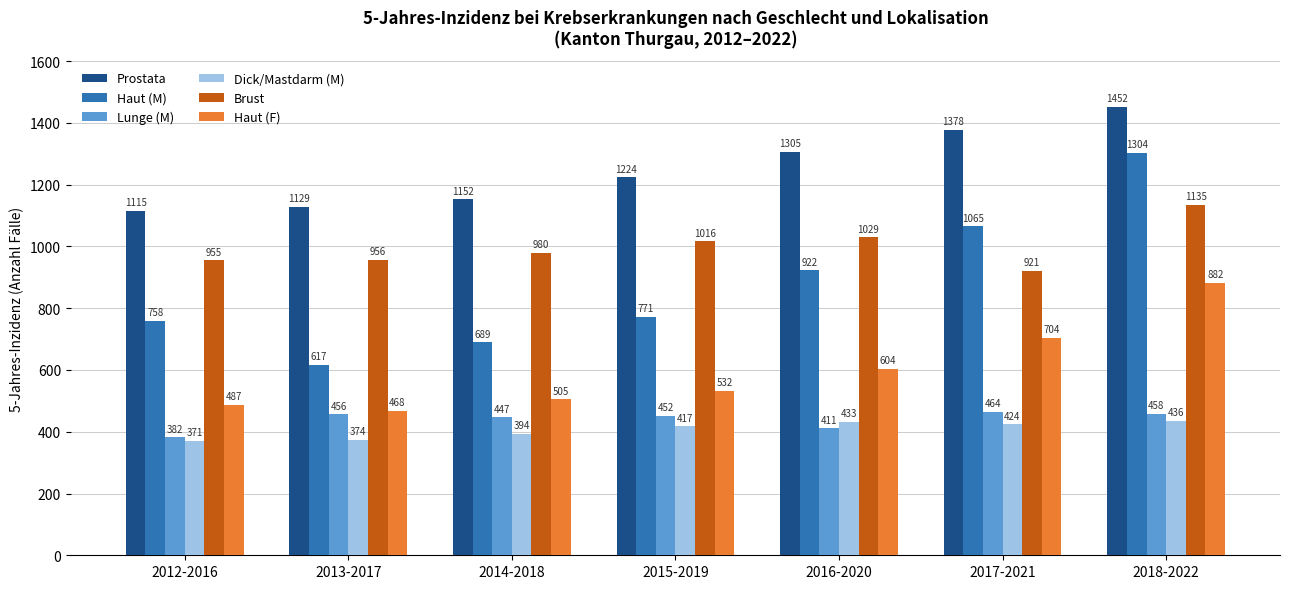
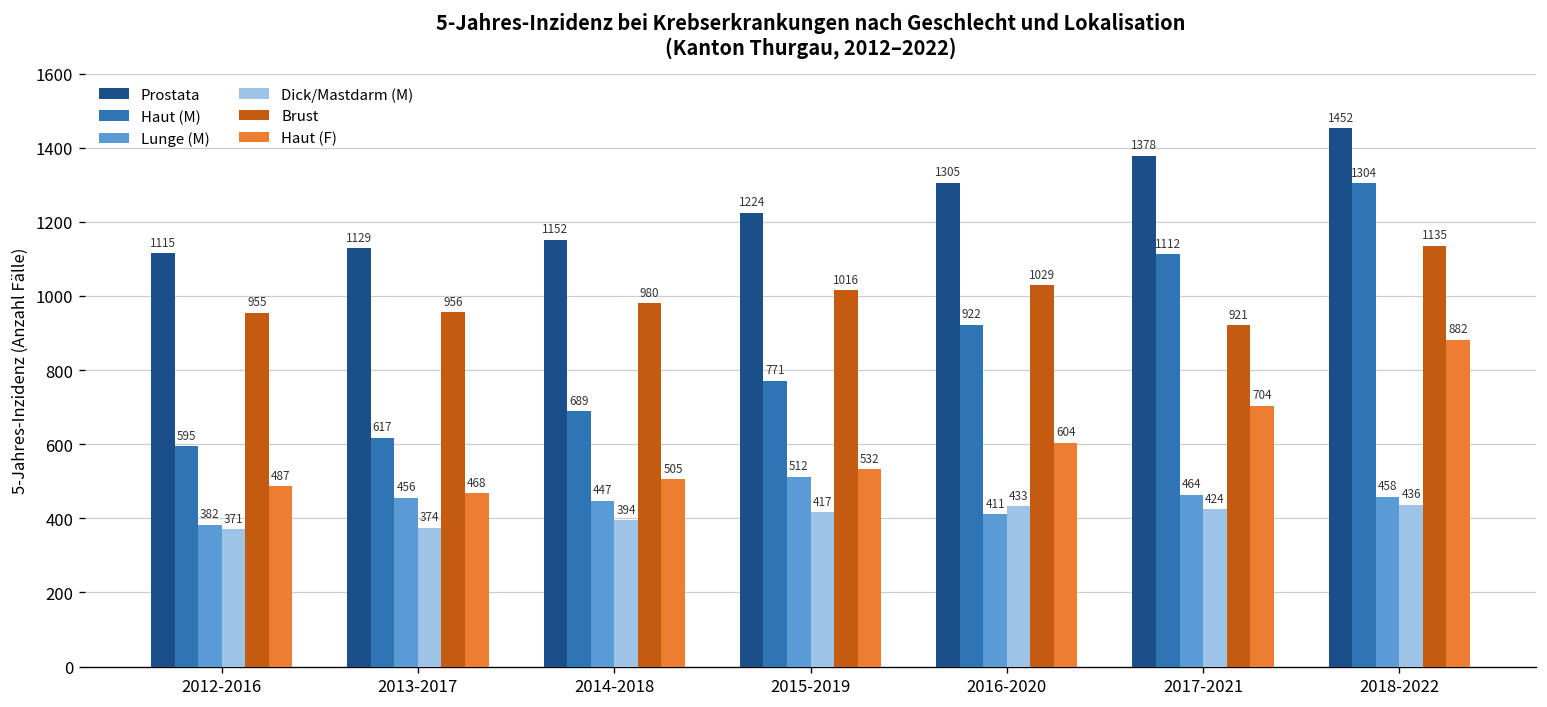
  {
    "Prostata": {
      "2012-2016": 1115,
      "2013-2017": 1129,
      "2014-2018": 1152,
      "2015-2019": 1224,
      "2016-2020": 1305,
      "2017-2021": 1378,
      "2018-2022": 1452
    },
    "Haut (M)": {
-     "2012-2016": 758,
+     "2012-2016": 595,
      "2013-2017": 617,
      "2014-2018": 689,
      "2015-2019": 771,
      "2016-2020": 922,
-     "2017-2021": 1065,
+     "2017-2021": 1112,
      "2018-2022": 1304
    },
    "Lunge (M)": {
      "2012-2016": 382,
      "2013-2017": 456,
      "2014-2018": 447,
-     "2015-2019": 452,
+     "2015-2019": 512,
      "2016-2020": 411,
      "2017-2021": 464,
      "2018-2022": 458
    },
    "Dick/Mastdarm (M)": {
      "2012-2016": 371,
      "2013-2017": 374,
      "2014-2018": 394,
      "2015-2019": 417,
      "2016-2020": 433,
      "2017-2021": 424,
      "2018-2022": 436
    },
    "Brust": {
      "2012-2016": 955,
      "2013-2017": 956,
      "2014-2018": 980,
      "2015-2019": 1016,
      "2016-2020": 1029,
      "2017-2021": 921,
      "2018-2022": 1135
    },
    "Haut (F)": {
      "2012-2016": 487,
      "2013-2017": 468,
      "2014-2018": 505,
      "2015-2019": 532,
      "2016-2020": 604,
      "2017-2021": 704,
      "2018-2022": 882
    }
  }
